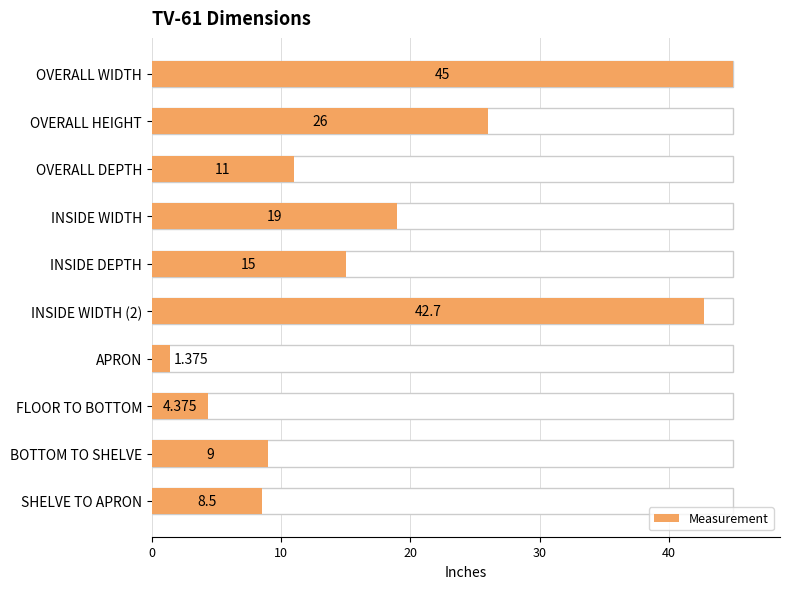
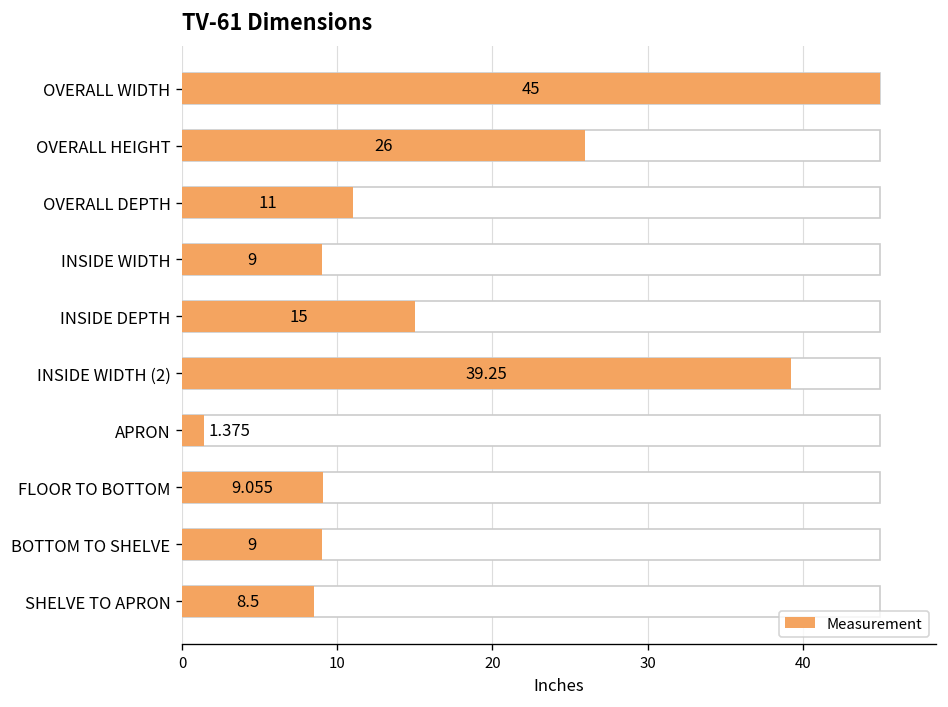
  {
    "Measurement": {
      "OVERALL WIDTH": 45,
-     "INSIDE WIDTH": 19,
-     "INSIDE WIDTH (2)": 42.7,
-     "FLOOR TO BOTTOM": 4.375
+     "INSIDE WIDTH": 9,
+     "INSIDE WIDTH (2)": 39.25,
+     "FLOOR TO BOTTOM": 9.055
    }
  }
